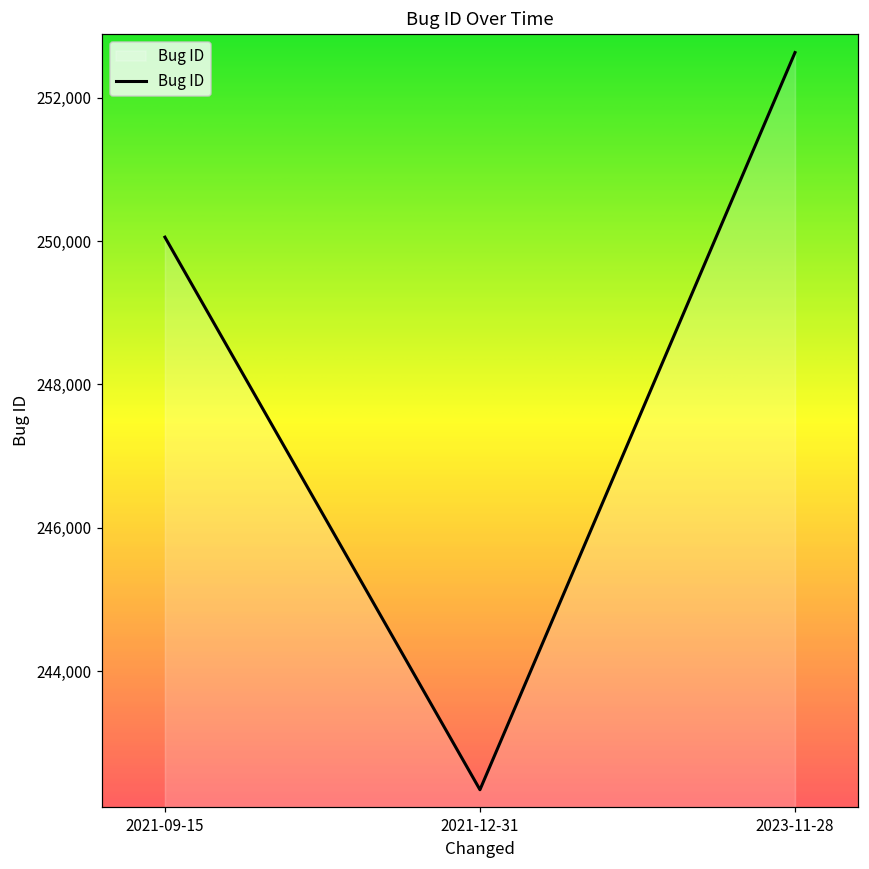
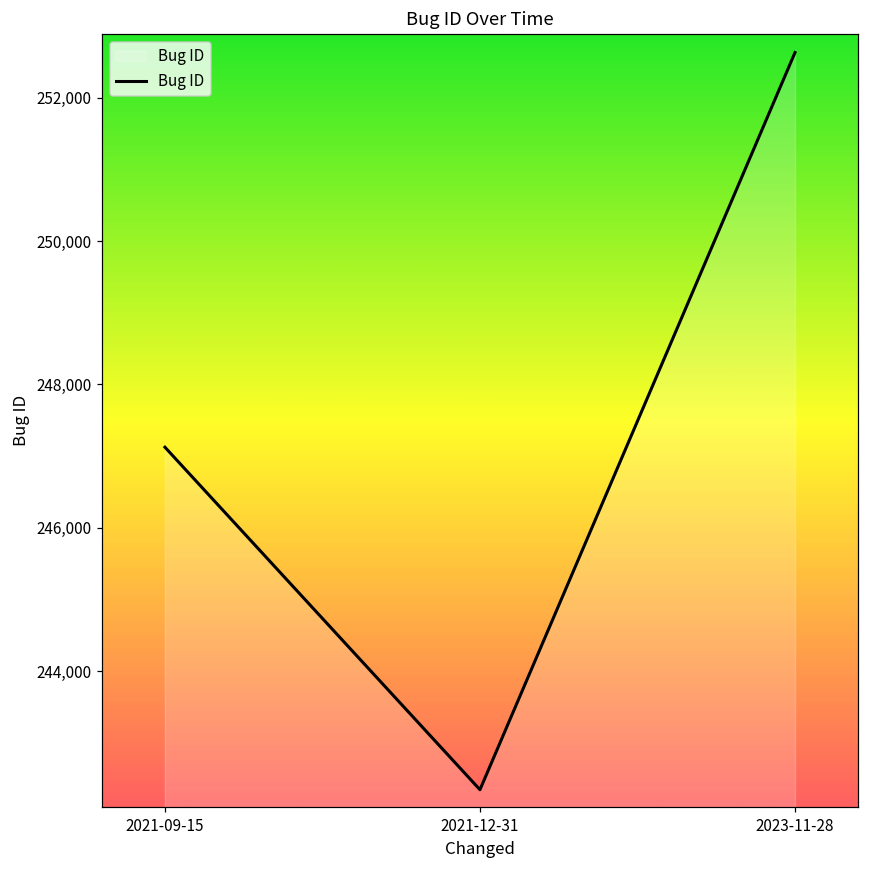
  {
-   "2021-09-15": "250,100",
+   "2021-09-15": "247,100",
    "2021-12-31": "242,300",
    "2023-11-28": "252,600"
  }
